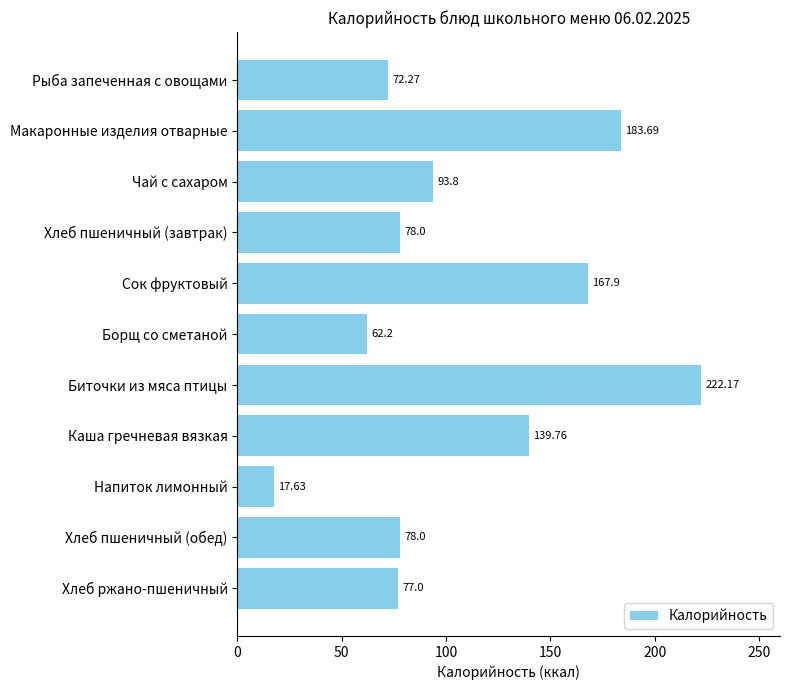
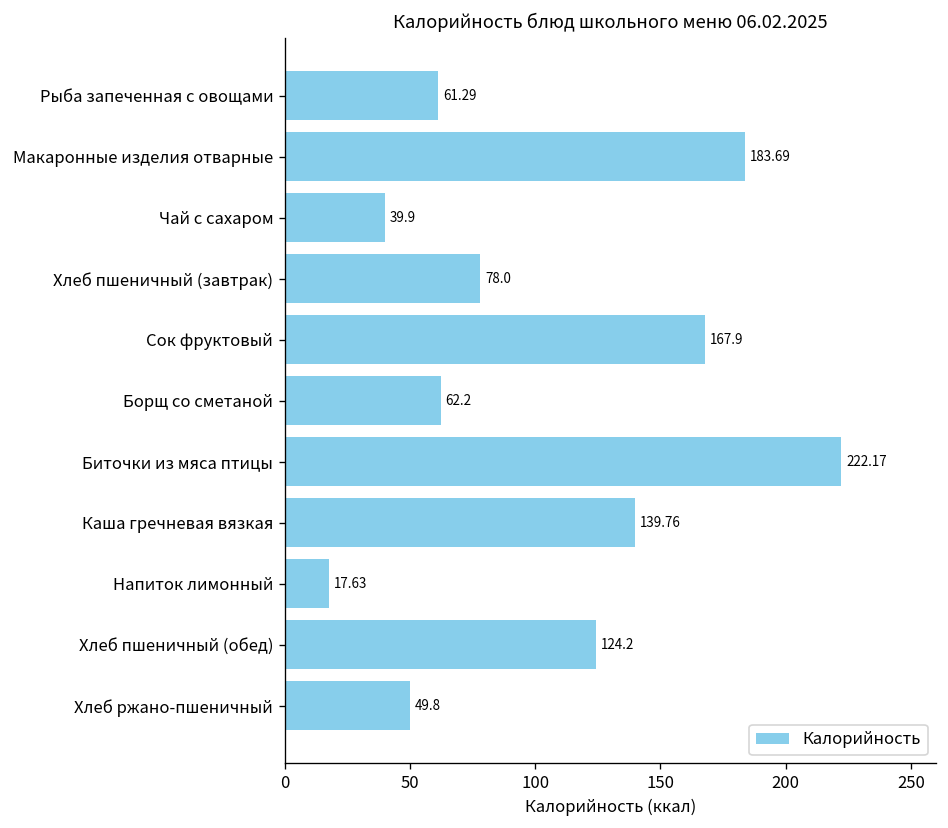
  {
-   "Рыба запеченная с овощами": 72.27,
+   "Рыба запеченная с овощами": 61.29,
    "Макаронные изделия отварные": 183.69,
-   "Чай с сахаром": 93.8,
+   "Чай с сахаром": 39.9,
    "Хлеб пшеничный (завтрак)": 78.0,
    "Сок фруктовый": 167.9,
    "Борщ со сметаной": 62.2,
    "Биточки из мяса птицы": 222.17,
    "Каша гречневая вязкая": 139.76,
    "Напиток лимонный": 17.63,
-   "Хлеб пшеничный (обед)": 78.0,
-   "Хлеб ржано-пшеничный": 77.0
+   "Хлеб пшеничный (обед)": 124.2,
+   "Хлеб ржано-пшеничный": 49.8
  }
